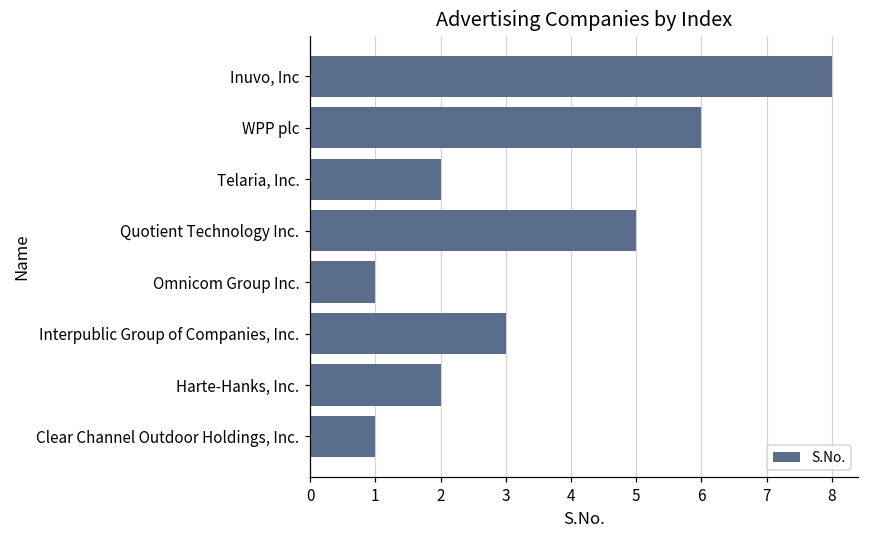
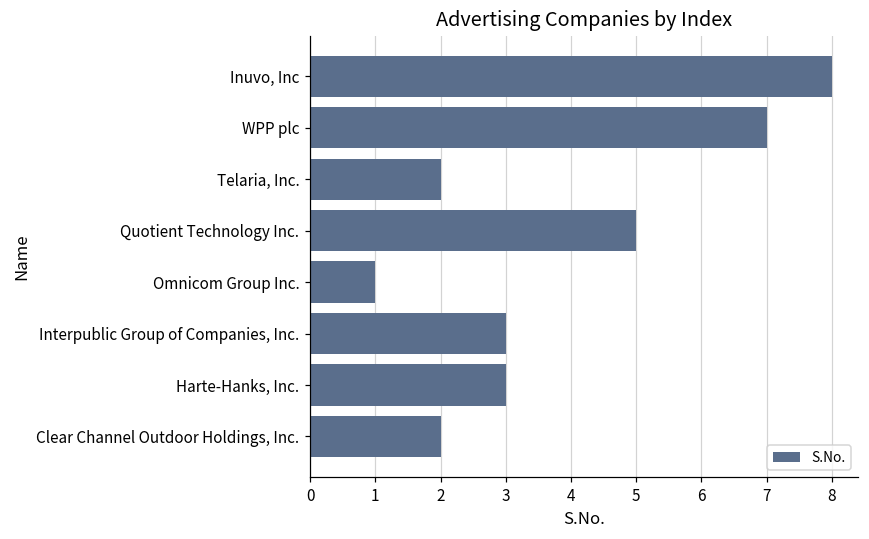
  {
    "Inuvo, Inc": 8,
-   "WPP plc": 6,
+   "WPP plc": 7,
    "Telaria, Inc.": 2,
    "Quotient Technology Inc.": 5,
    "Omnicom Group Inc.": 1,
    "Interpublic Group of Companies, Inc.": 3,
-   "Harte-Hanks, Inc.": 2,
-   "Clear Channel Outdoor Holdings, Inc.": 1
+   "Harte-Hanks, Inc.": 3,
+   "Clear Channel Outdoor Holdings, Inc.": 2
  }
